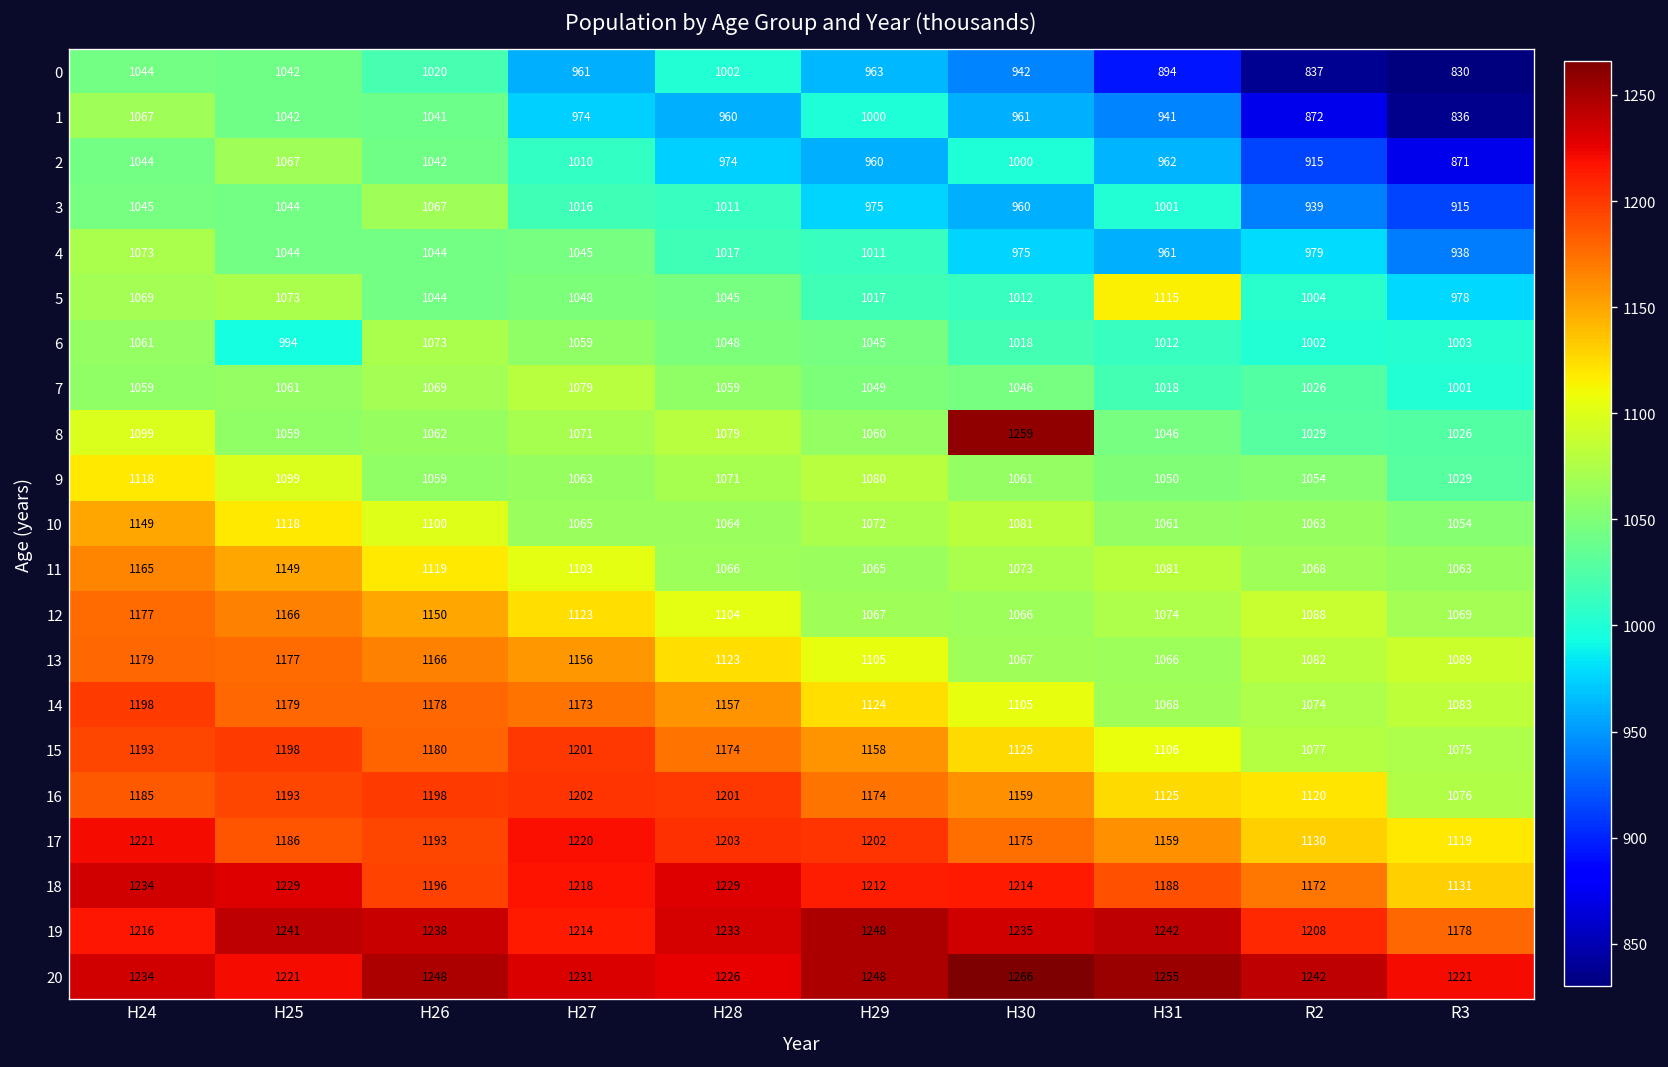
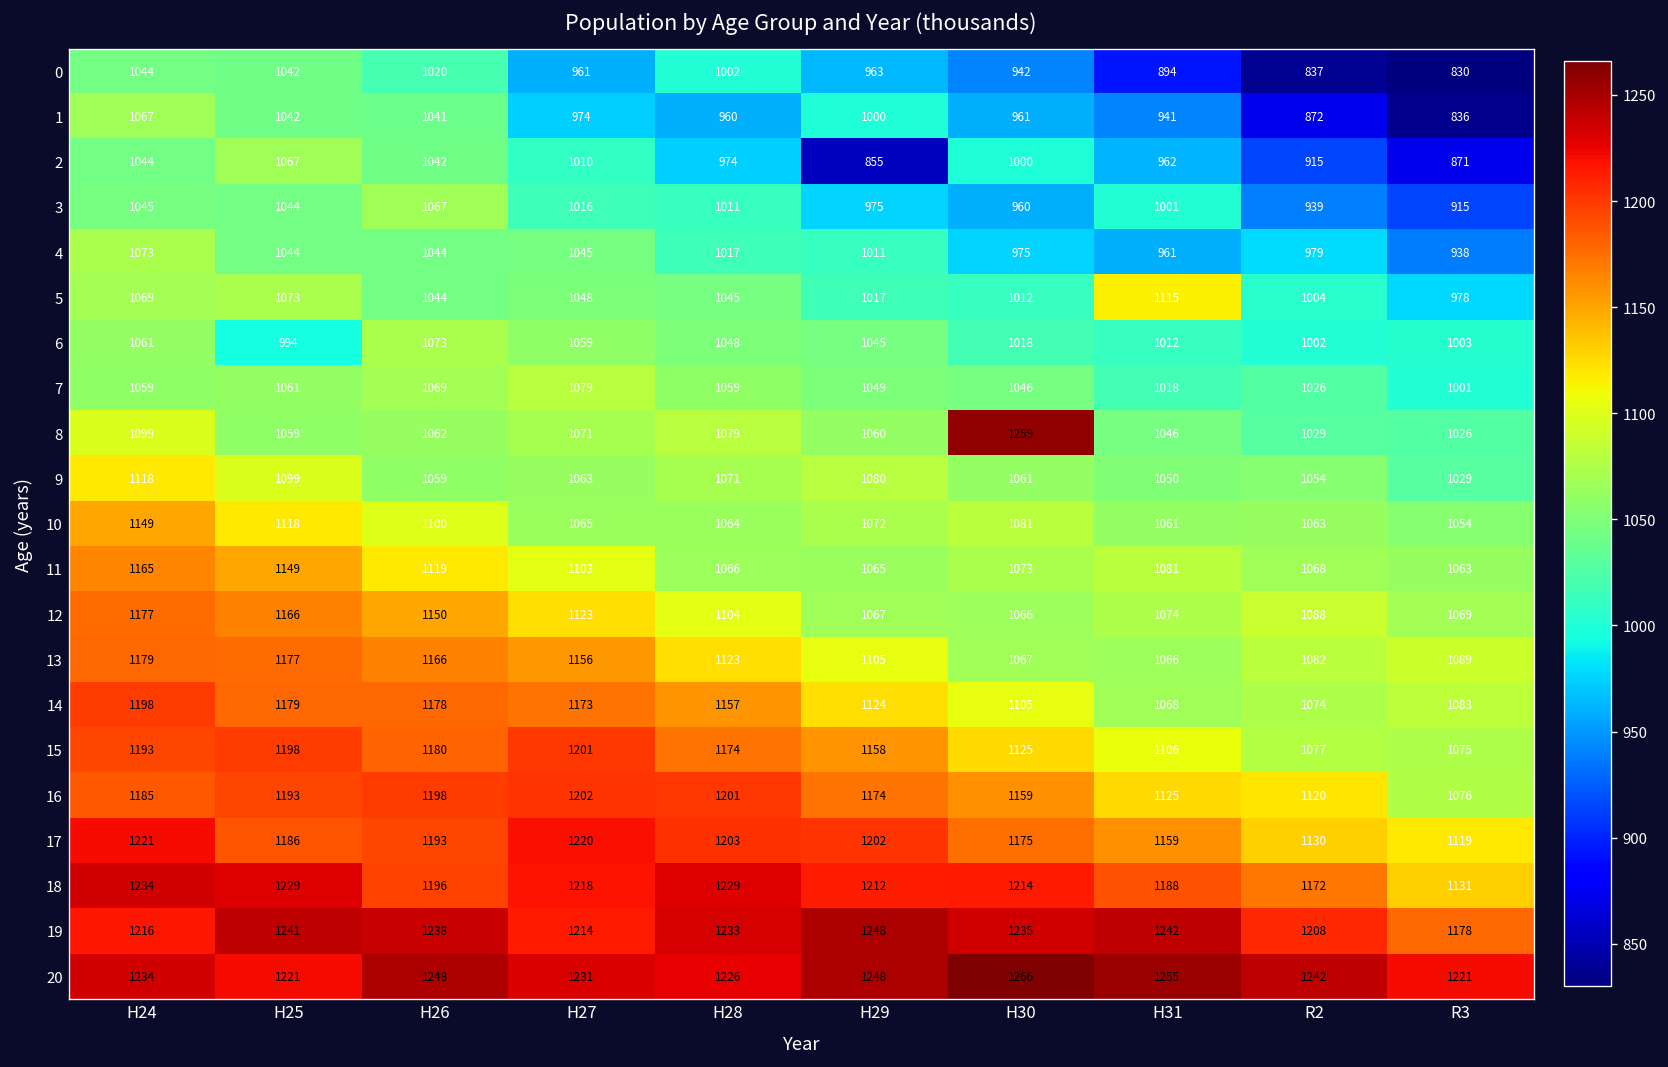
  {
    "2": {
      "H24": 1044,
      "H25": 1067,
      "H26": 1042,
      "H27": 1010,
      "H28": 974,
-     "H29": 960,
+     "H29": 855,
      "H30": 1000,
      "H31": 962,
      "R2": 915,
      "R3": 871
    }
  }
